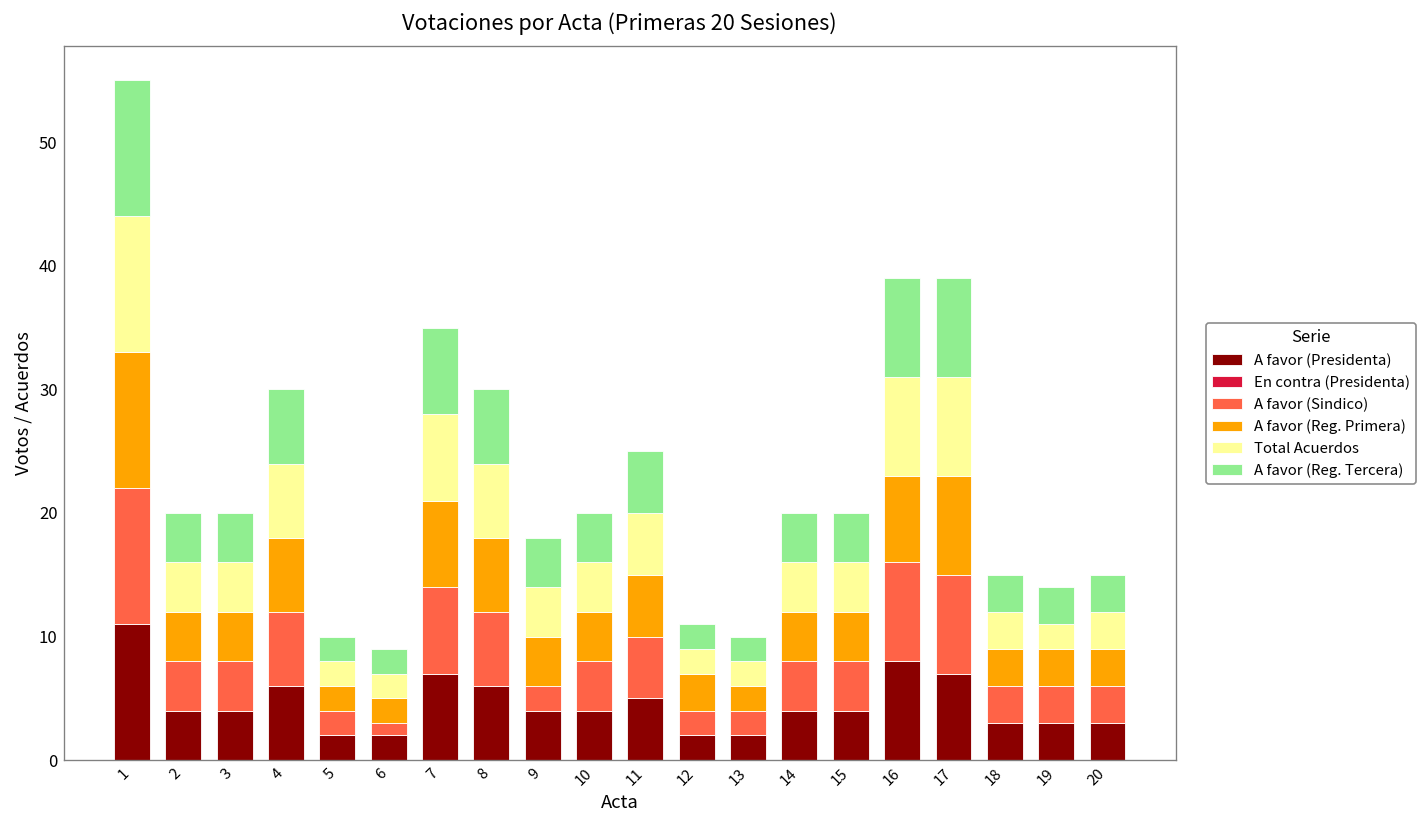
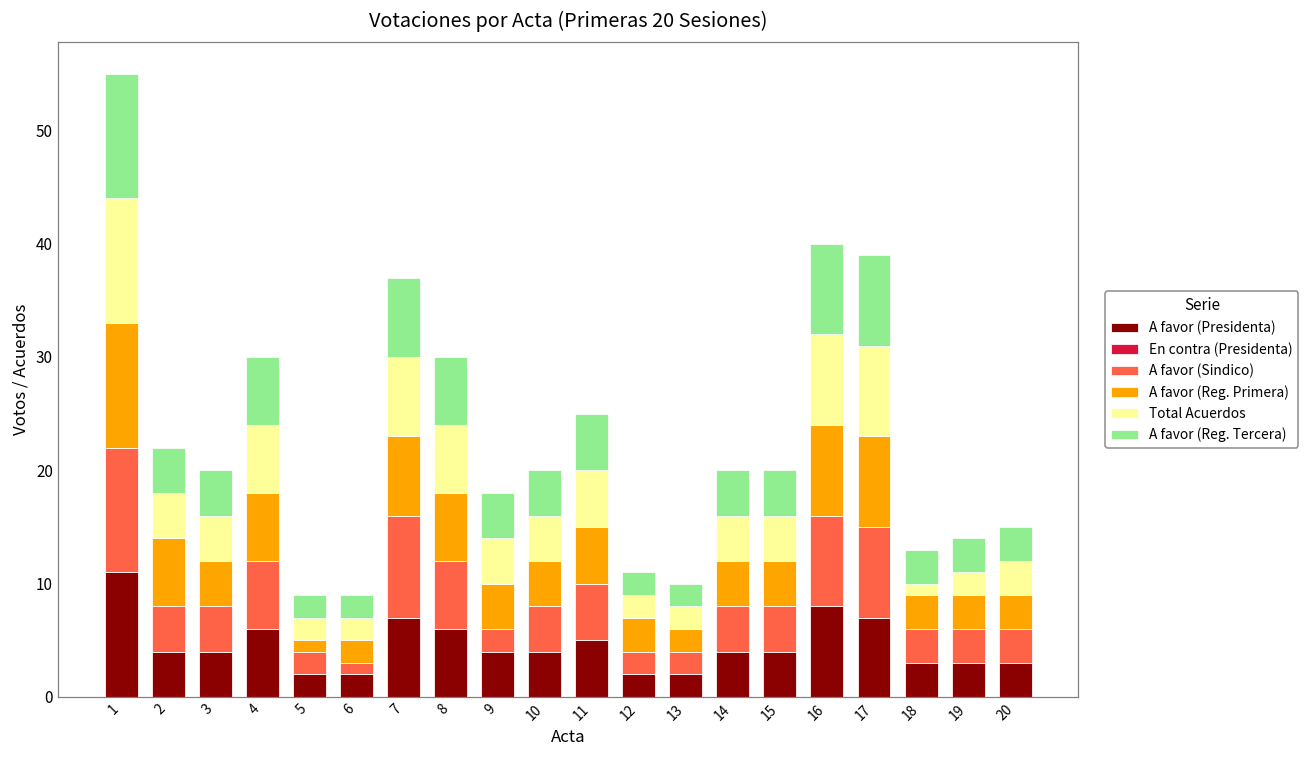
  {
    "En contra (Presidenta)": {
      "1": 11,
      "2": 4,
      "3": 4,
      "4": 6,
      "5": 2,
      "6": 2,
      "7": 7,
      "8": 6,
      "9": 4,
      "10": 4,
      "11": 5,
      "12": 2,
      "13": 2,
      "14": 4,
      "15": 4,
      "16": 8,
      "17": 7,
      "18": 3,
      "19": 3,
      "20": 3
    },
    "A favor (Sindico)": {
      "1": 11,
      "2": 4,
      "3": 4,
      "4": 6,
      "5": 2,
      "6": 1,
-     "7": 7,
+     "7": 9,
      "8": 6,
      "9": 2,
      "10": 4,
      "11": 5,
      "12": 2,
      "13": 2,
      "14": 4,
      "15": 4,
      "16": 8,
      "17": 8,
      "18": 3,
      "19": 3,
      "20": 3
    },
    "A favor (Reg. Primera)": {
      "1": 11,
-     "2": 4,
+     "2": 6,
      "3": 4,
      "4": 6,
-     "5": 2,
+     "5": 1,
      "6": 2,
      "7": 7,
      "8": 6,
      "9": 4,
      "10": 4,
      "11": 5,
      "12": 3,
      "13": 2,
      "14": 4,
      "15": 4,
-     "16": 7,
+     "16": 8,
      "17": 8,
      "18": 3,
      "19": 3,
      "20": 3
    },
    "Total Acuerdos": {
      "1": 11,
      "2": 4,
      "3": 4,
      "4": 6,
      "5": 2,
      "6": 2,
      "7": 7,
      "8": 6,
      "9": 4,
      "10": 4,
      "11": 5,
      "12": 2,
      "13": 2,
      "14": 4,
      "15": 4,
      "16": 8,
      "17": 8,
-     "18": 3,
+     "18": 1,
      "19": 2,
      "20": 3
    },
    "A favor (Reg. Tercera)": {
      "1": 11,
      "2": 4,
      "3": 4,
      "4": 6,
      "5": 2,
      "6": 2,
      "7": 7,
      "8": 6,
      "9": 4,
      "10": 4,
      "11": 5,
      "12": 2,
      "13": 2,
      "14": 4,
      "15": 4,
      "16": 8,
      "17": 8,
      "18": 3,
      "19": 3,
      "20": 3
    }
  }
